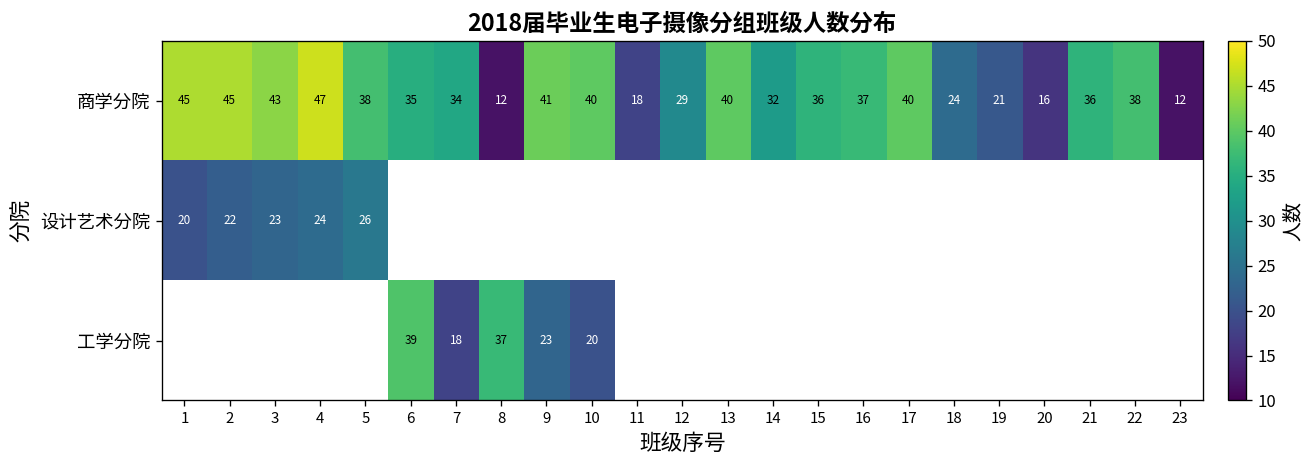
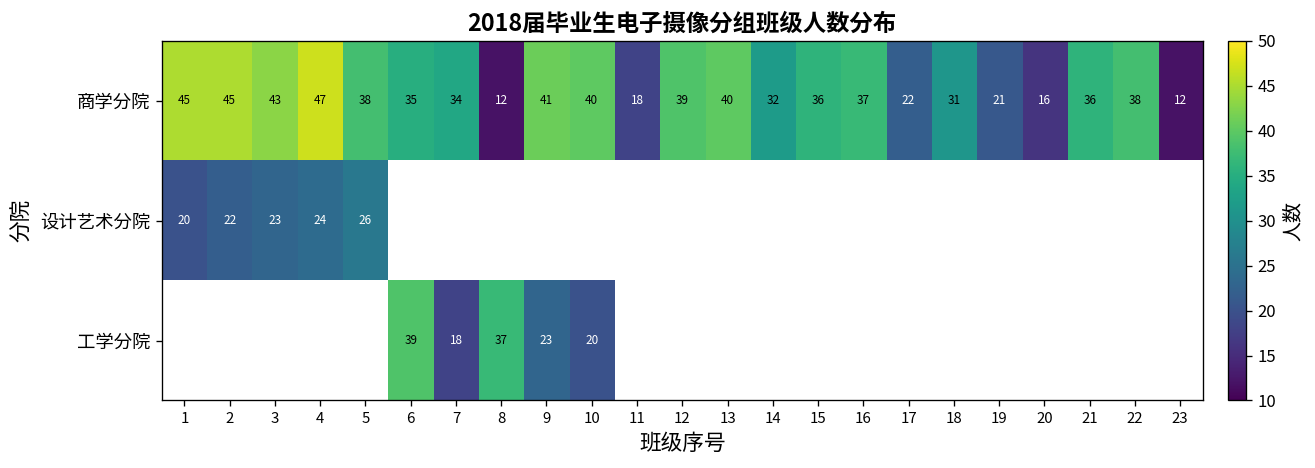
  {
    "商学分院": {
      "1": 45,
      "2": 45,
      "3": 43,
      "4": 47,
      "5": 38,
      "6": 35,
      "7": 34,
      "8": 12,
      "9": 41,
      "10": 40,
      "11": 18,
-     "12": 29,
+     "12": 39,
      "13": 40,
      "14": 32,
      "15": 36,
      "16": 37,
-     "17": 40,
-     "18": 24,
+     "17": 22,
+     "18": 31,
      "19": 21,
      "20": 16,
      "21": 36,
      "22": 38,
      "23": 12
    },
    "设计艺术分院": {
      "1": 20,
      "2": 22,
      "3": 23,
      "4": 24,
      "5": 26
    },
    "工学分院": {
      "6": 39,
      "7": 18,
      "8": 37,
      "9": 23,
      "10": 20
    }
  }
